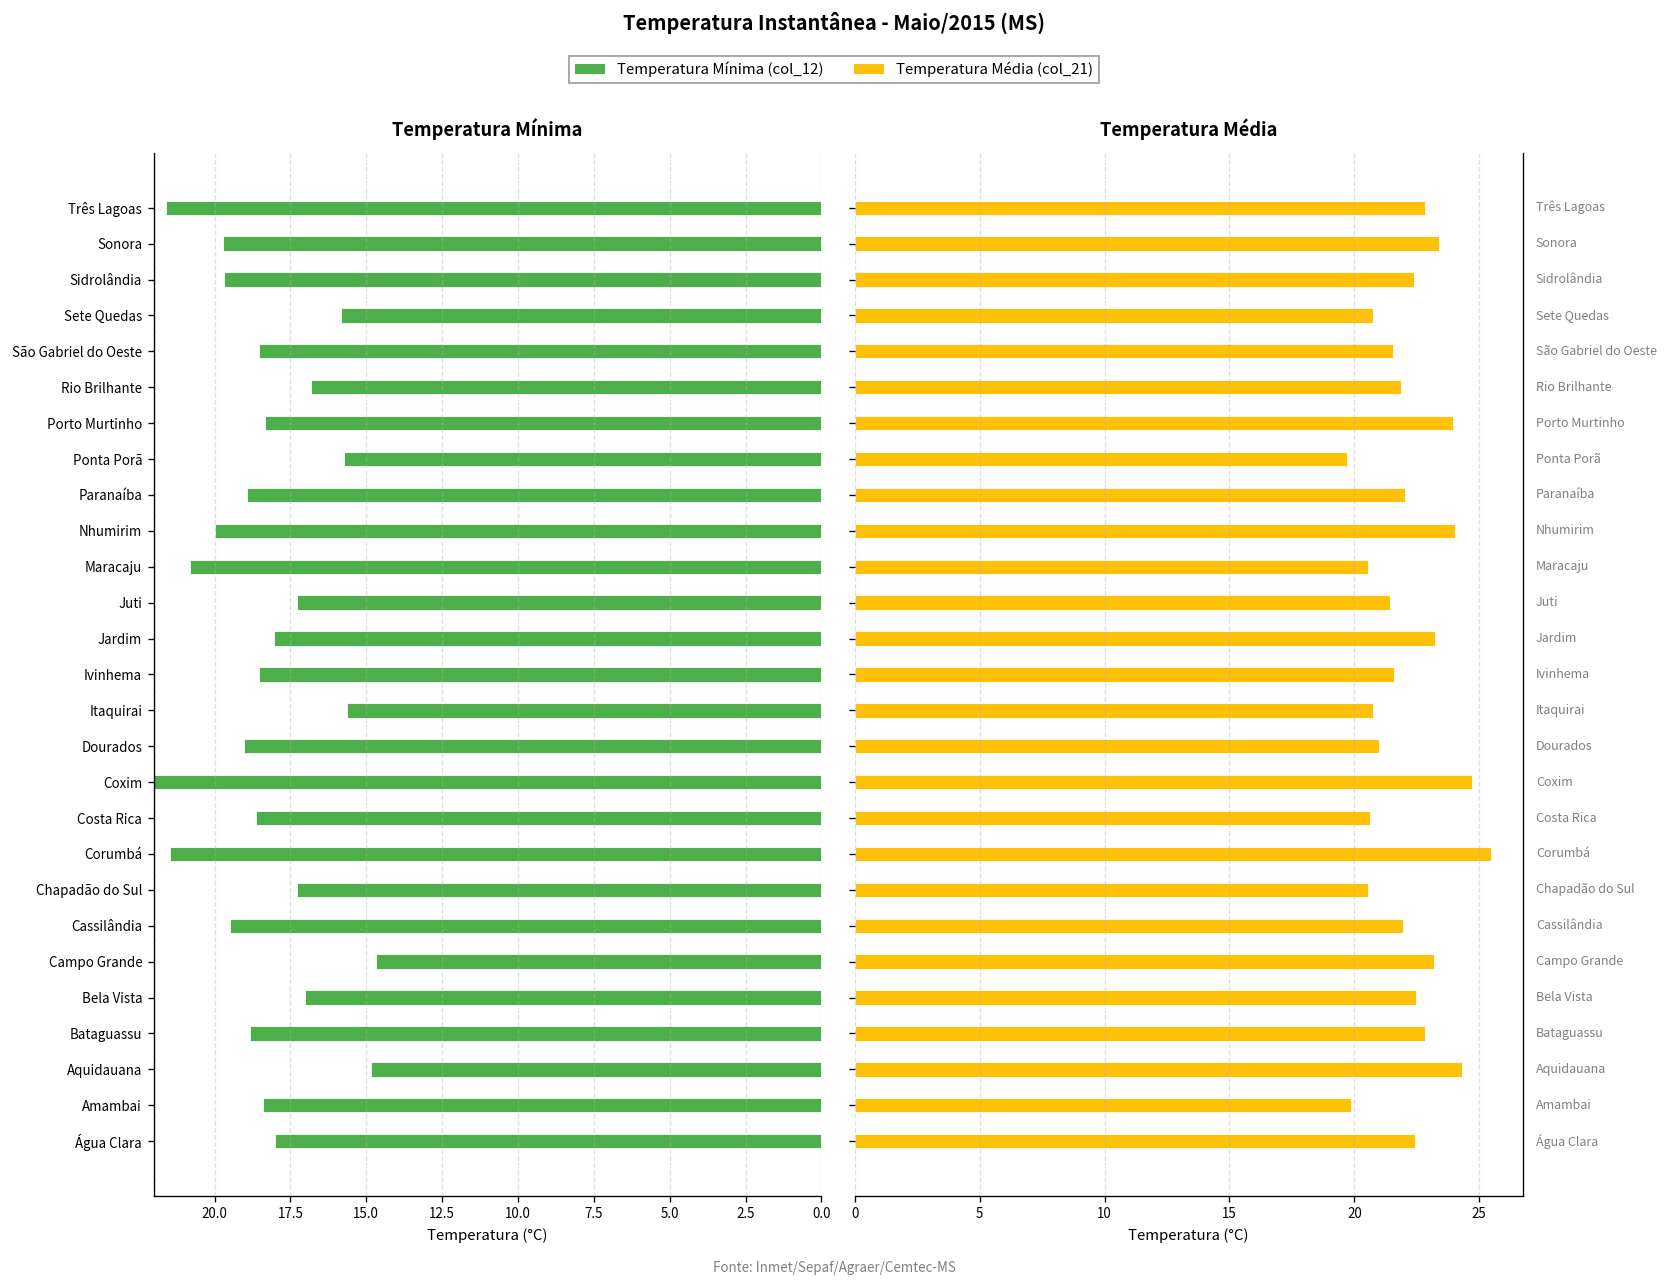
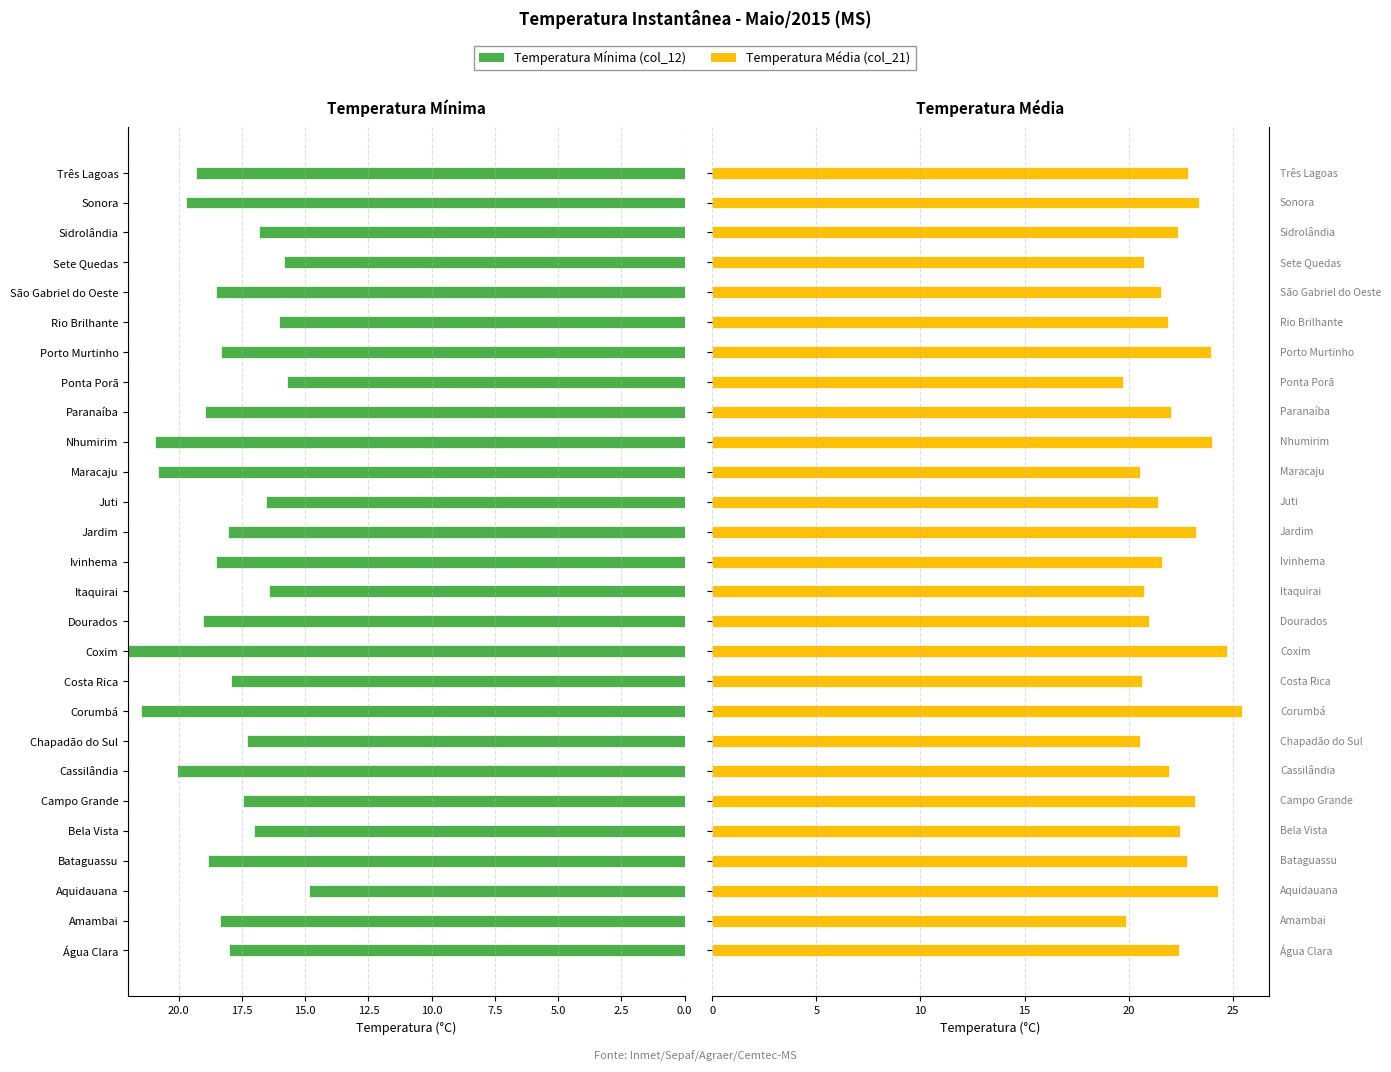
  {
    "Temperatura Mínima": {
-     "Três Lagoas": 21.6,
+     "Três Lagoas": 19.3,
      "Sonora": 19.7,
-     "Sidrolândia": 19.7,
+     "Sidrolândia": 16.8,
      "Sete Quedas": 15.8,
      "São Gabriel do Oeste": 18.5,
-     "Rio Brilhante": 16.8,
+     "Rio Brilhante": 16.0,
      "Porto Murtinho": 18.3,
      "Ponta Porã": 15.7,
      "Paranaíba": 18.9,
-     "Nhumirim": 20.0,
+     "Nhumirim": 21.0,
      "Maracaju": 20.8,
-     "Juti": 17.3,
+     "Juti": 16.6,
      "Jardim": 18.1,
      "Ivinhema": 18.5,
-     "Itaquirai": 15.6,
+     "Itaquirai": 16.4,
      "Dourados": 19.0,
      "Coxim": 22.0,
-     "Costa Rica": 18.6,
+     "Costa Rica": 17.9,
      "Corumbá": 21.5,
      "Chapadão do Sul": 17.3,
-     "Cassilândia": 19.5,
-     "Campo Grande": 14.7,
+     "Cassilândia": 20.1,
+     "Campo Grande": 17.5,
      "Bela Vista": 17.0,
      "Bataguassu": 18.8,
      "Aquidauana": 14.8,
      "Amambai": 18.4,
      "Água Clara": 18.0
    }
  }
